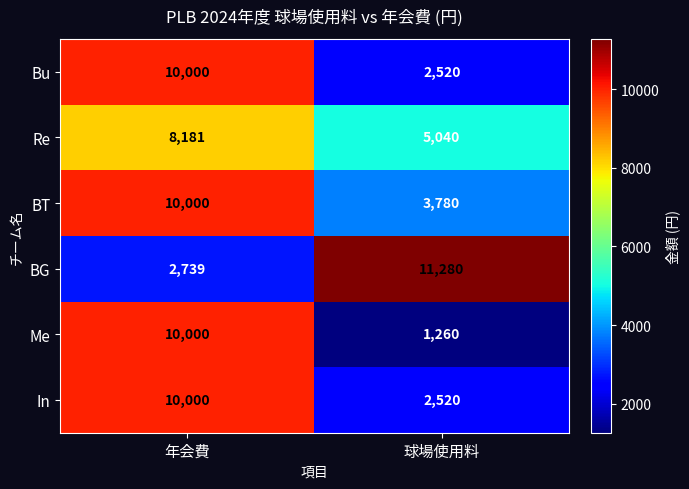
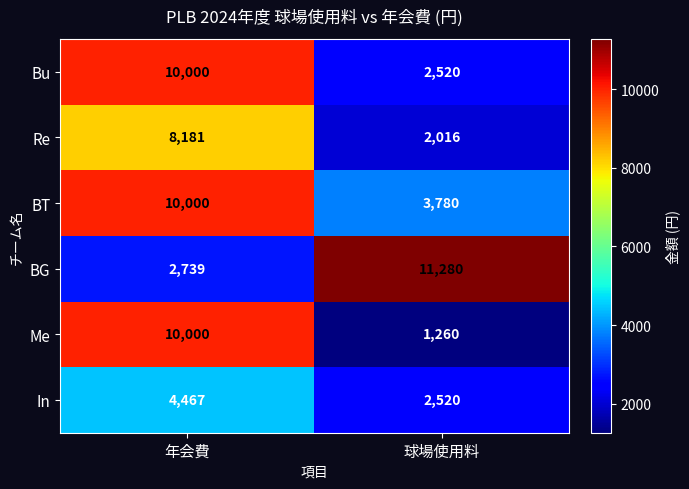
  {
    "Bu": {
      "年会費": "10,000",
      "球場使用料": "2,520"
    },
    "Re": {
      "年会費": "8,181",
-     "球場使用料": "5,040"
+     "球場使用料": "2,016"
    },
    "BT": {
      "年会費": "10,000",
      "球場使用料": "3,780"
    },
    "BG": {
      "年会費": "2,739",
      "球場使用料": "11,280"
    },
    "Me": {
      "年会費": "10,000",
      "球場使用料": "1,260"
    },
    "In": {
-     "年会費": "10,000",
+     "年会費": "4,467",
      "球場使用料": "2,520"
    }
  }
